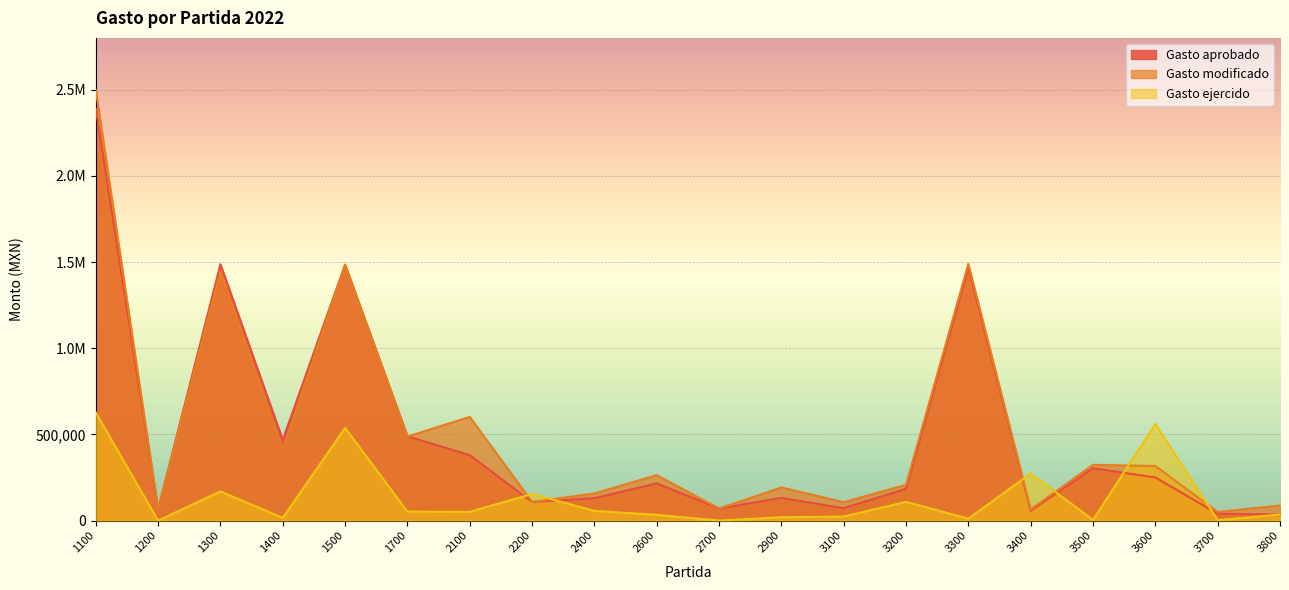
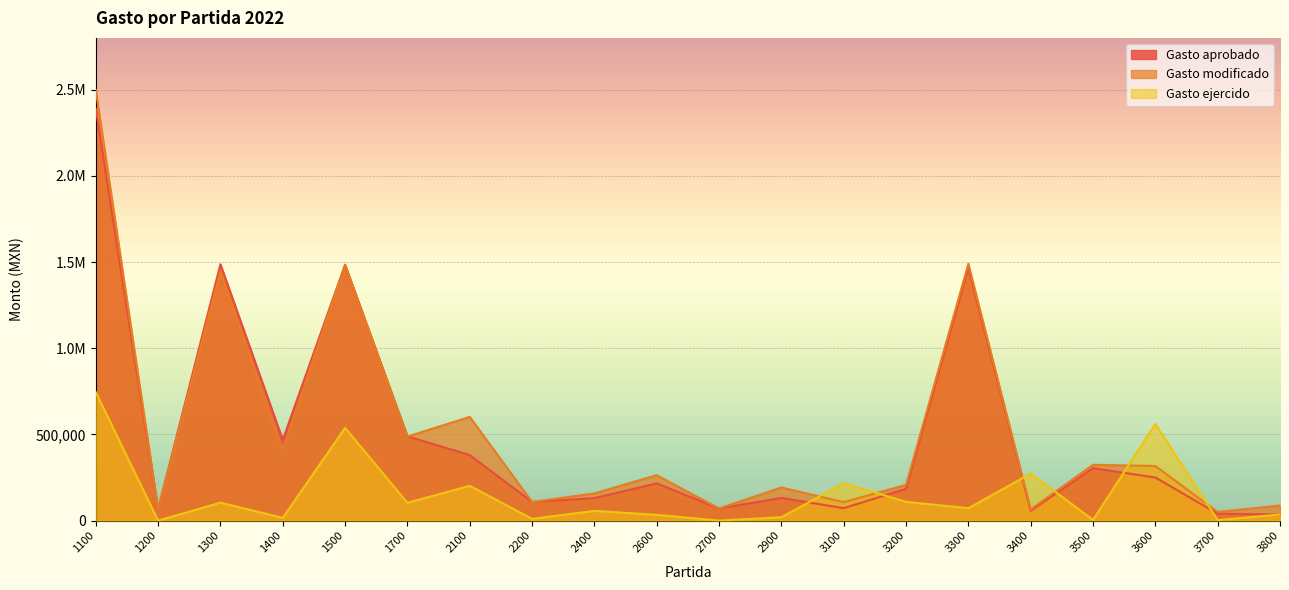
  {
    "Gasto ejercido": {
-     "1100": "630,000",
+     "1100": "750,000",
      "1200": "0",
-     "1300": "170,000",
+     "1300": "100,000",
      "1400": "20,000",
      "1500": "540,000",
-     "1700": "50,000",
-     "2100": "50,000",
-     "2200": "150,000",
+     "1700": "100,000",
+     "2100": "200,000",
+     "2200": "10,000",
      "2400": "60,000",
      "2600": "30,000",
      "2700": "0",
      "2900": "20,000",
-     "3100": "20,000",
+     "3100": "220,000",
      "3200": "110,000",
-     "3300": "10,000",
+     "3300": "70,000",
      "3400": "270,000",
      "3500": "0",
      "3600": "560,000",
      "3700": "0"
    }
  }
